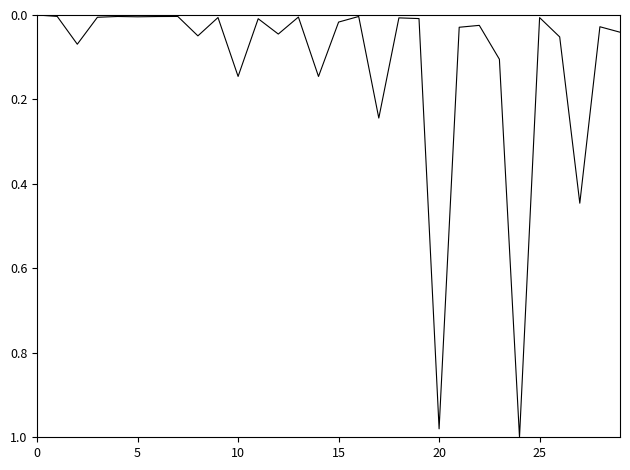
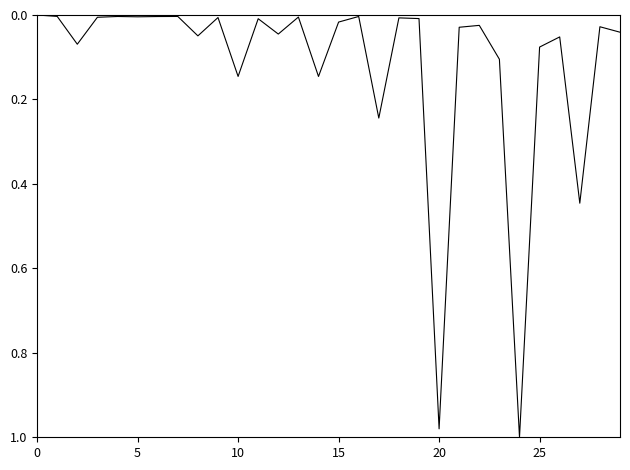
  {
    "0": 0.00,
    "5": 0.00,
    "10": 0.15,
    "15": 0.02,
    "20": 0.98,
-   "25": 0.01
+   "25": 0.08
  }
